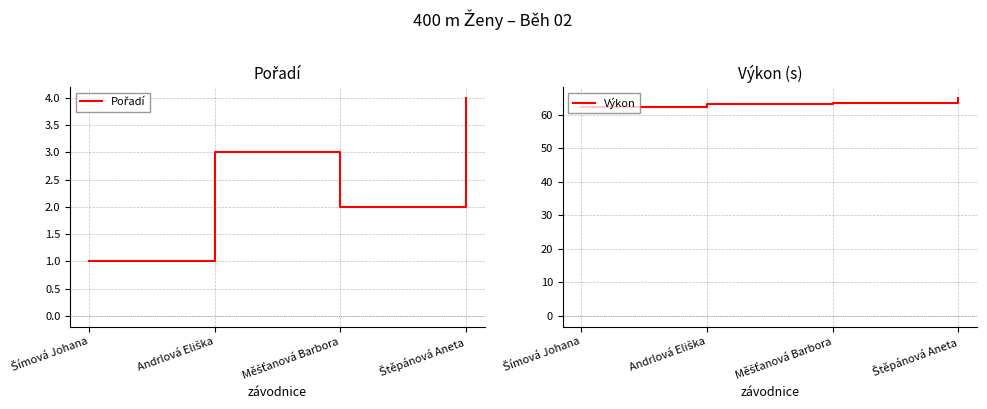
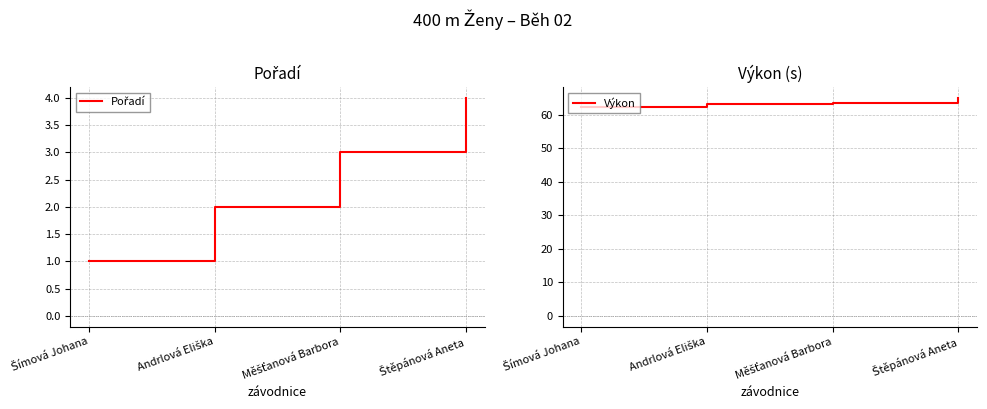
  {
    "Pořadí": {
      "Šímová Johana": 1,
-     "Andrlová Eliška": 3,
-     "Měšťanová Barbora": 2,
+     "Andrlová Eliška": 2,
+     "Měšťanová Barbora": 3,
      "Štěpánová Aneta": 4
    },
    "Výkon (s)": {
      "Andrlová Eliška": 63,
      "Měšťanová Barbora": 63,
      "Štěpánová Aneta": 65
    }
  }
